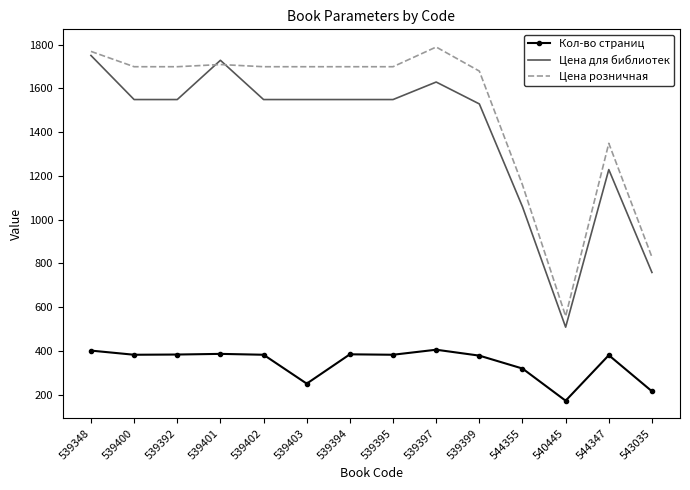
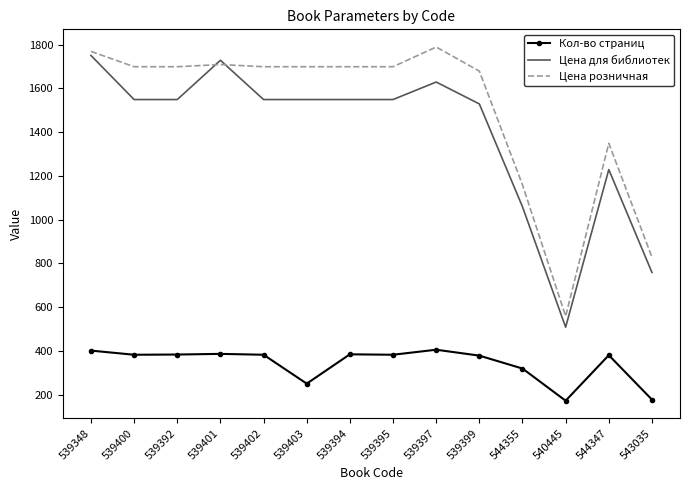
  {
    "Кол-во страниц": {
      "539348": 400,
      "539400": 380,
      "539392": 380,
      "539401": 390,
      "539402": 380,
      "539403": 250,
      "539394": 390,
      "539395": 380,
      "539397": 410,
      "539399": 380,
      "544355": 320,
      "540445": 170,
      "544347": 380,
-     "543035": 220
+     "543035": 180
    },
    "Цена для библиотек": {
      "539348": 1750,
      "539400": 1550,
      "539392": 1550,
      "539401": 1730,
      "539402": 1550,
      "539403": 1550,
      "539394": 1550,
      "539395": 1550,
      "539397": 1630,
      "539399": 1530,
      "544355": 1060,
      "540445": 510,
      "544347": 1230,
      "543035": 760
    },
    "Цена розничная": {
      "539348": 1770,
      "539400": 1700,
      "539392": 1700,
      "539401": 1710,
      "539402": 1700,
      "539403": 1700,
      "539394": 1700,
      "539395": 1700,
      "539397": 1790,
      "539399": 1680,
      "544355": 1160,
      "540445": 560,
      "544347": 1350,
      "543035": 830
    }
  }
